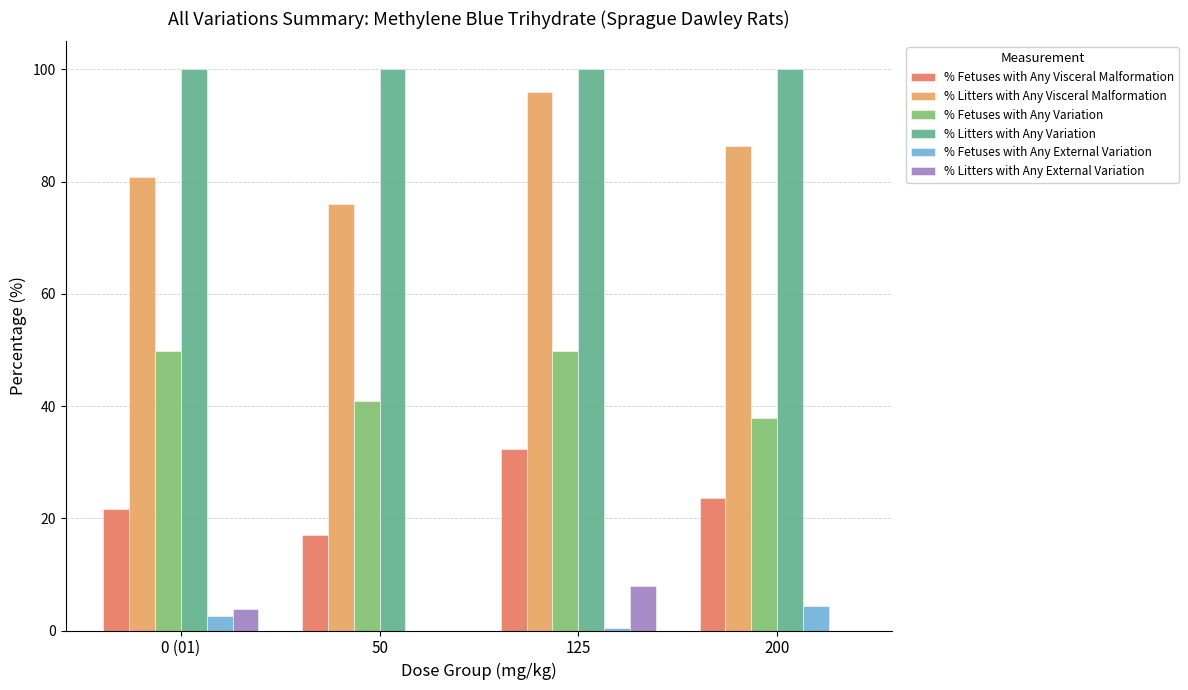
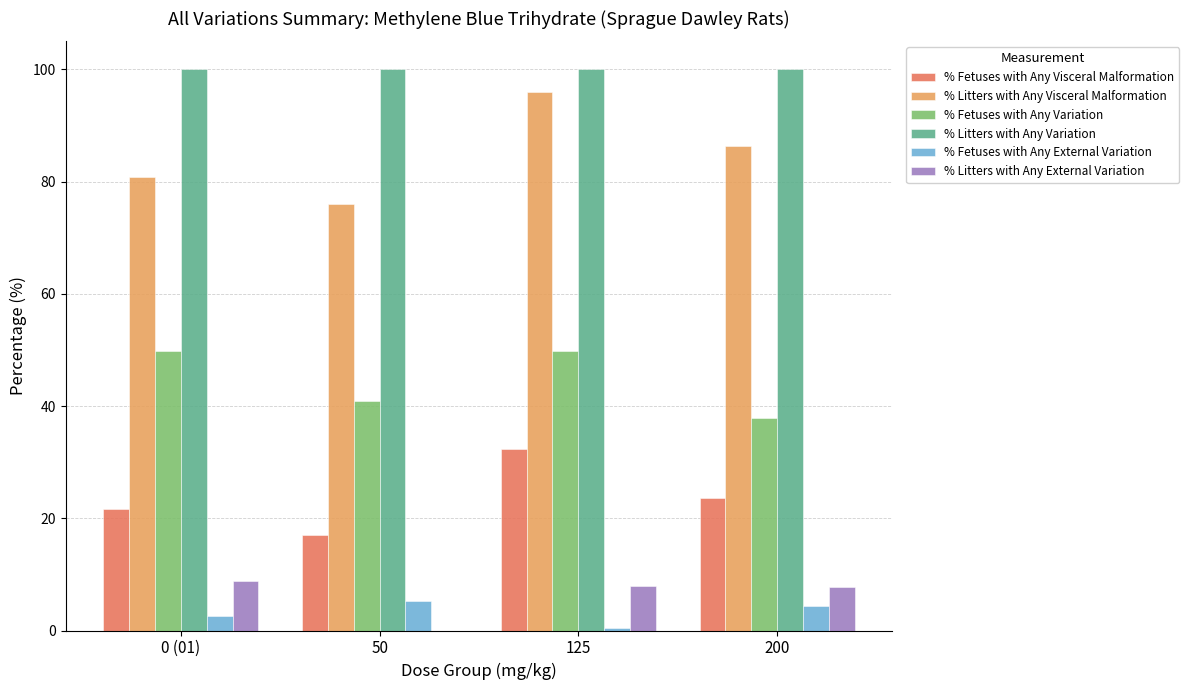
  {
    "% Fetuses with Any External Variation": {
      "0 (01)": 3,
-     "50": 0,
+     "50": 5,
      "125": 1,
      "200": 4
    },
    "% Litters with Any External Variation": {
-     "0 (01)": 4,
+     "0 (01)": 9,
      "50": 0,
      "125": 8,
-     "200": 0
+     "200": 8
    }
  }
